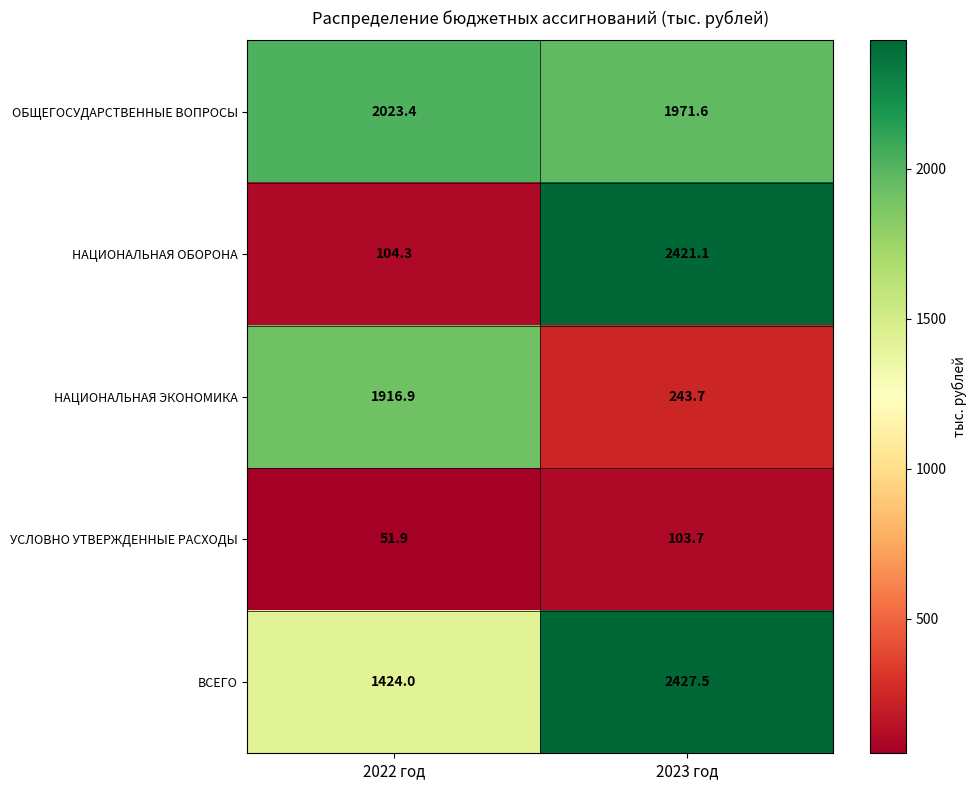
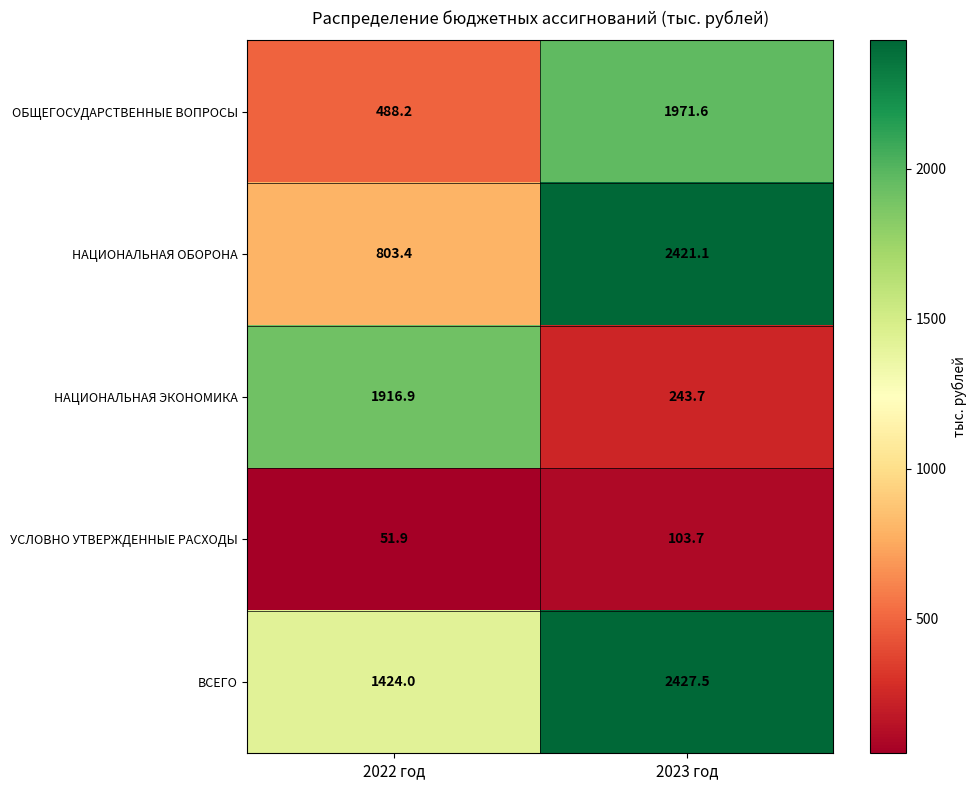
  {
    "ОБЩЕГОСУДАРСТВЕННЫЕ ВОПРОСЫ": {
-     "2022 год": 2023.4,
+     "2022 год": 488.2,
      "2023 год": 1971.6
    },
    "НАЦИОНАЛЬНАЯ ОБОРОНА": {
-     "2022 год": 104.3,
+     "2022 год": 803.4,
      "2023 год": 2421.1
    },
    "НАЦИОНАЛЬНАЯ ЭКОНОМИКА": {
      "2022 год": 1916.9,
      "2023 год": 243.7
    },
    "УСЛОВНО УТВЕРЖДЕННЫЕ РАСХОДЫ": {
      "2022 год": 51.9,
      "2023 год": 103.7
    },
    "ВСЕГО": {
      "2022 год": 1424.0,
      "2023 год": 2427.5
    }
  }
